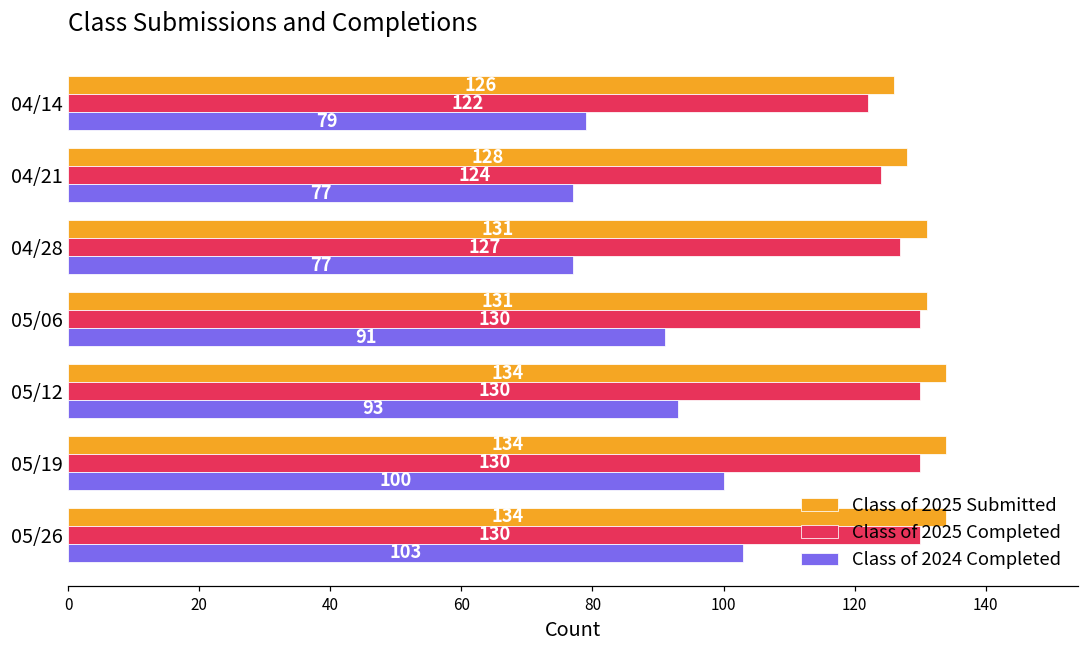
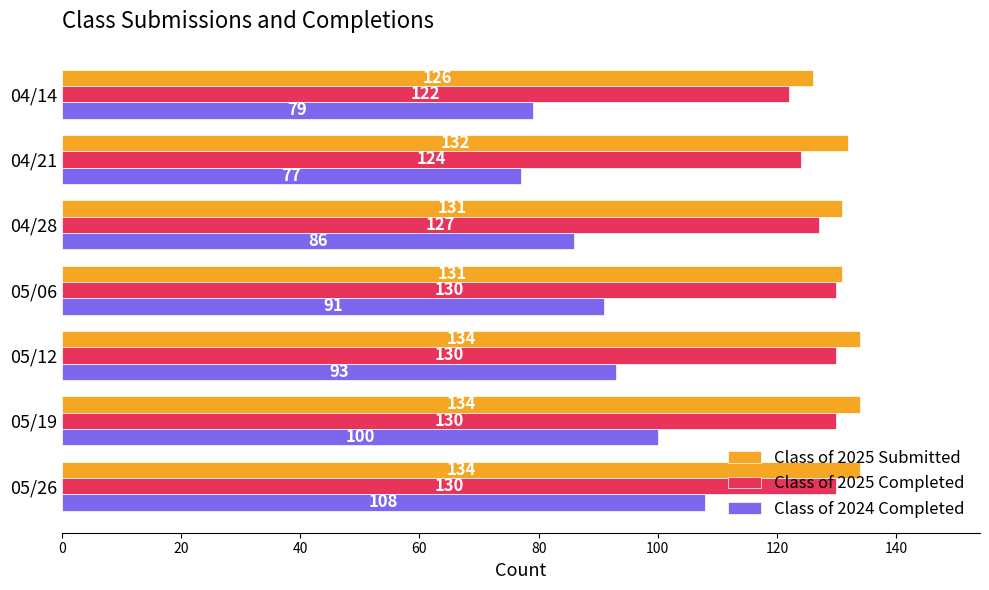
  {
    "Class of 2025 Submitted": {
      "04/14": 126,
-     "04/21": 128,
+     "04/21": 132,
      "04/28": 131,
      "05/06": 131,
      "05/12": 134,
      "05/19": 134,
      "05/26": 134
    },
    "Class of 2025 Completed": {
      "04/14": 122,
      "04/21": 124,
      "04/28": 127,
      "05/06": 130,
      "05/12": 130,
      "05/19": 130,
      "05/26": 130
    },
    "Class of 2024 Completed": {
      "04/14": 79,
      "04/21": 77,
-     "04/28": 77,
+     "04/28": 86,
      "05/06": 91,
      "05/12": 93,
      "05/19": 100,
-     "05/26": 103
+     "05/26": 108
    }
  }
